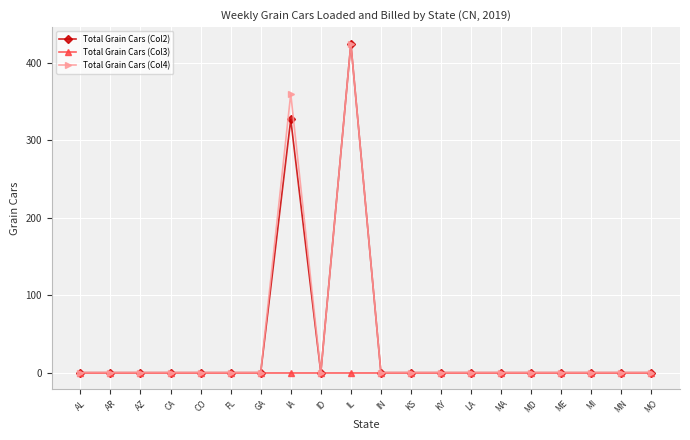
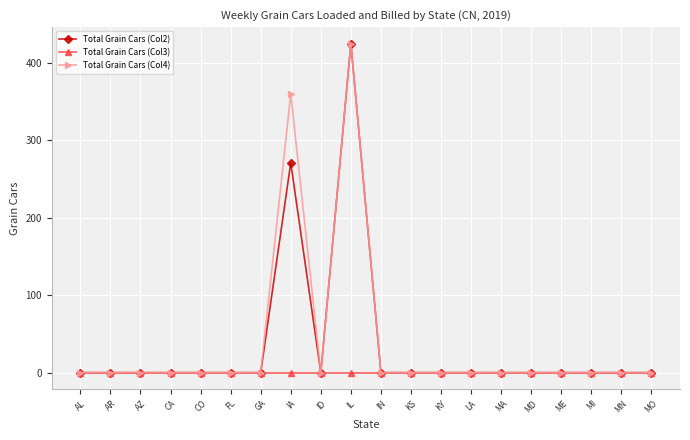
  {
    "Total Grain Cars (Col2)": {
-     "IA": 330
+     "IA": 270
    },
    "Total Grain Cars (Col3)": {
      "IA": 0,
      "IL": 0
    },
    "Total Grain Cars (Col4)": {
      "IA": 360
    }
  }
